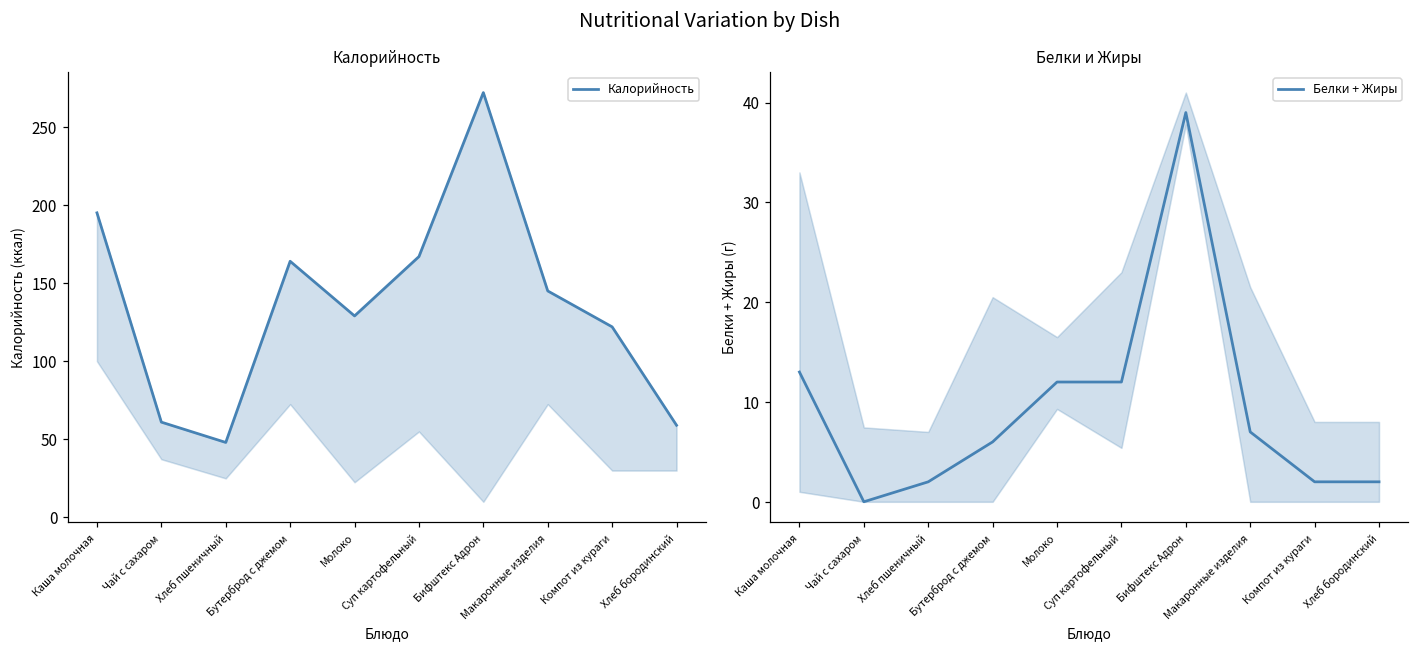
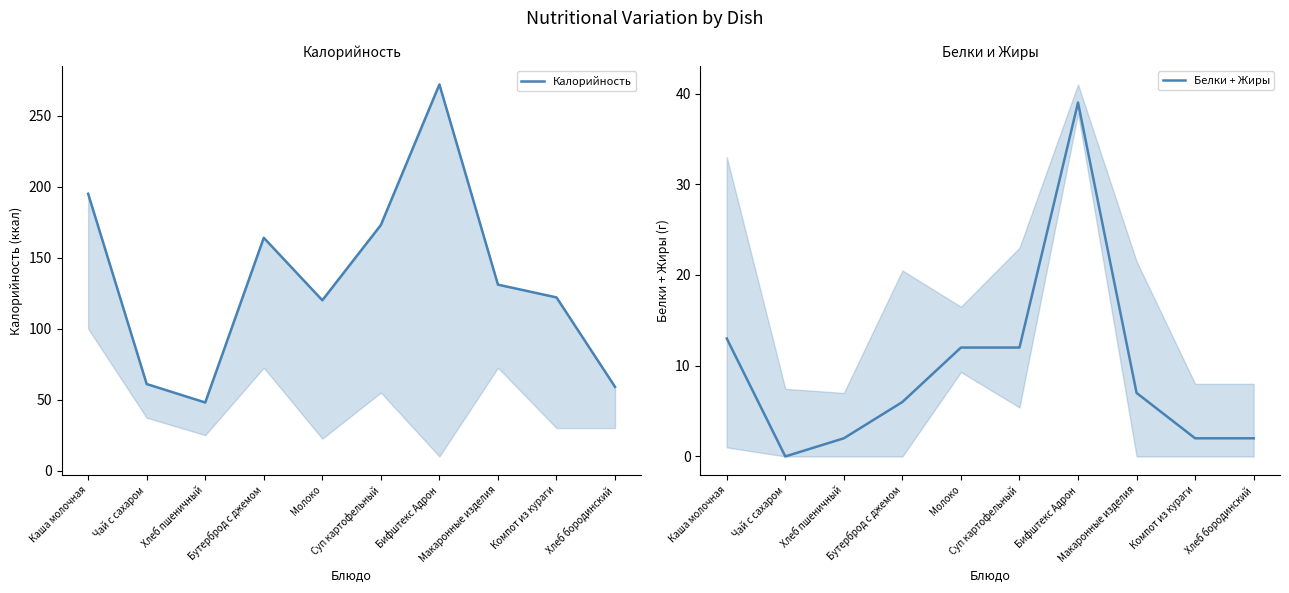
  {
    "Калорийность": {
      "Каша молочная": 195,
      "Чай с сахаром": 61,
      "Хлеб пшеничный": 48,
      "Бутерброд с джемом": 164,
-     "Молоко": 129,
-     "Суп картофельный": 167,
+     "Молоко": 120,
+     "Суп картофельный": 173,
      "Бифштекс Адрон": 272,
-     "Макаронные изделия": 145,
+     "Макаронные изделия": 131,
      "Компот из кураги": 122,
      "Хлеб бородинский": 59
    }
  }
